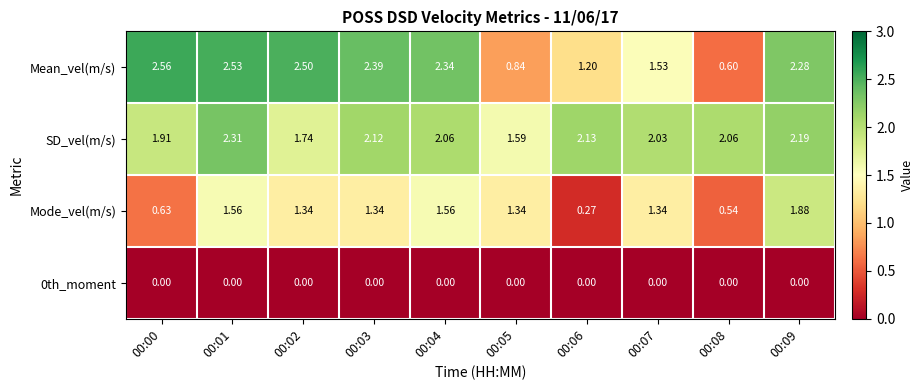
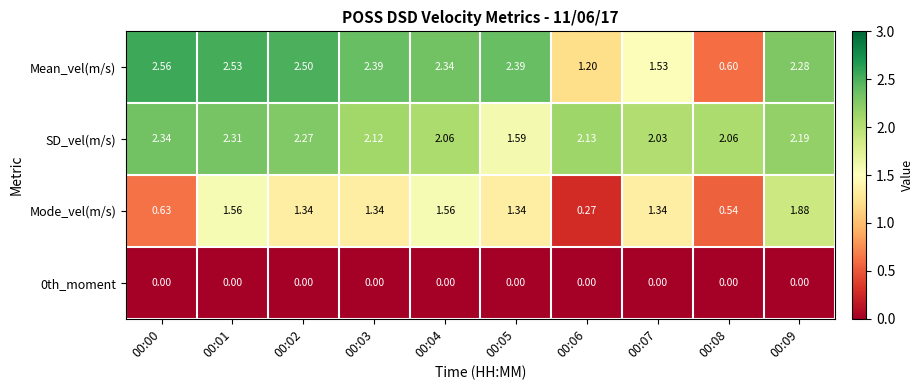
  {
    "Mean_vel(m/s)": {
      "00:00": 2.56,
      "00:01": 2.53,
      "00:02": 2.50,
      "00:03": 2.39,
      "00:04": 2.34,
-     "00:05": 0.84,
+     "00:05": 2.39,
      "00:06": 1.20,
      "00:07": 1.53,
      "00:08": 0.60,
      "00:09": 2.28
    },
    "SD_vel(m/s)": {
-     "00:00": 1.91,
+     "00:00": 2.34,
      "00:01": 2.31,
-     "00:02": 1.74,
+     "00:02": 2.27,
      "00:03": 2.12,
      "00:04": 2.06,
      "00:05": 1.59,
      "00:06": 2.13,
      "00:07": 2.03,
      "00:08": 2.06,
      "00:09": 2.19
    },
    "Mode_vel(m/s)": {
      "00:00": 0.63,
      "00:01": 1.56,
      "00:02": 1.34,
      "00:03": 1.34,
      "00:04": 1.56,
      "00:05": 1.34,
      "00:06": 0.27,
      "00:07": 1.34,
      "00:08": 0.54,
      "00:09": 1.88
    },
    "0th_moment": {
      "00:00": 0.00,
      "00:01": 0.00,
      "00:02": 0.00,
      "00:03": 0.00,
      "00:04": 0.00,
      "00:05": 0.00,
      "00:06": 0.00,
      "00:07": 0.00,
      "00:08": 0.00,
      "00:09": 0.00
    }
  }
